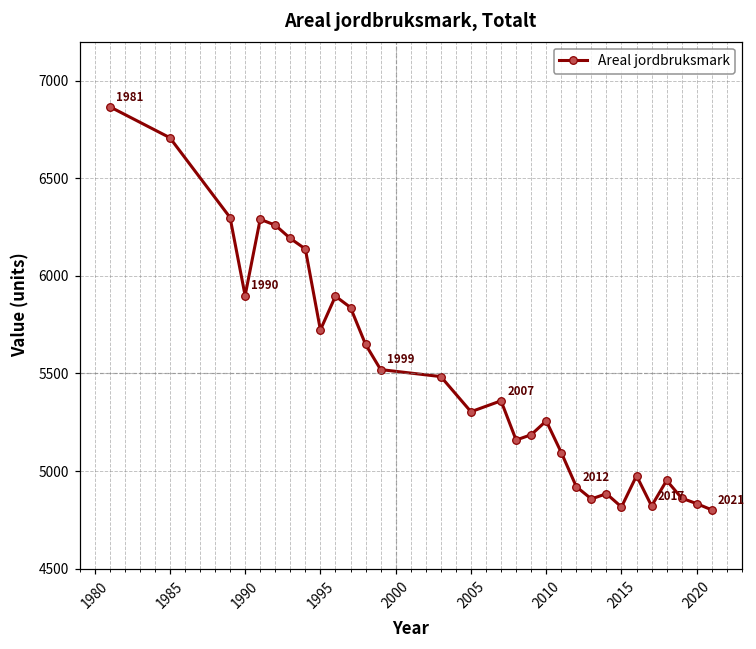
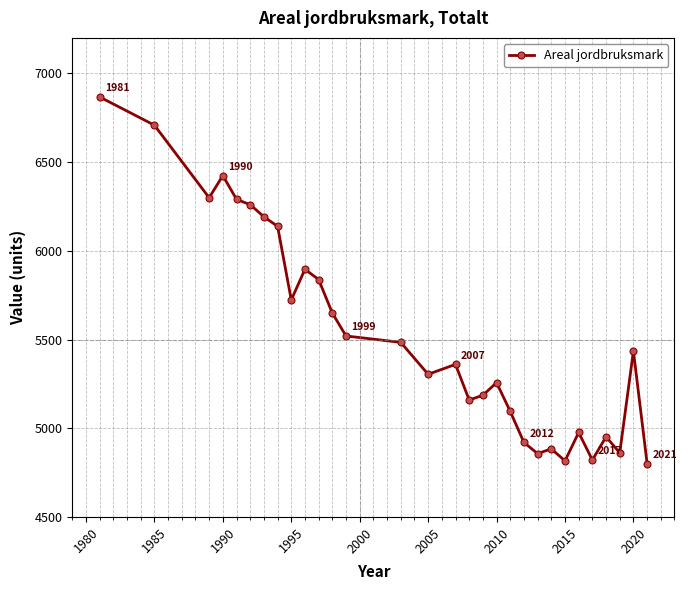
  {
    "1985": 6710,
-   "1990": 5900,
+   "1990": 6420,
    "1995": 5720,
    "2005": 5300,
    "2010": 5260,
    "2015": 4820,
-   "2020": 4830
+   "2020": 5440
  }
